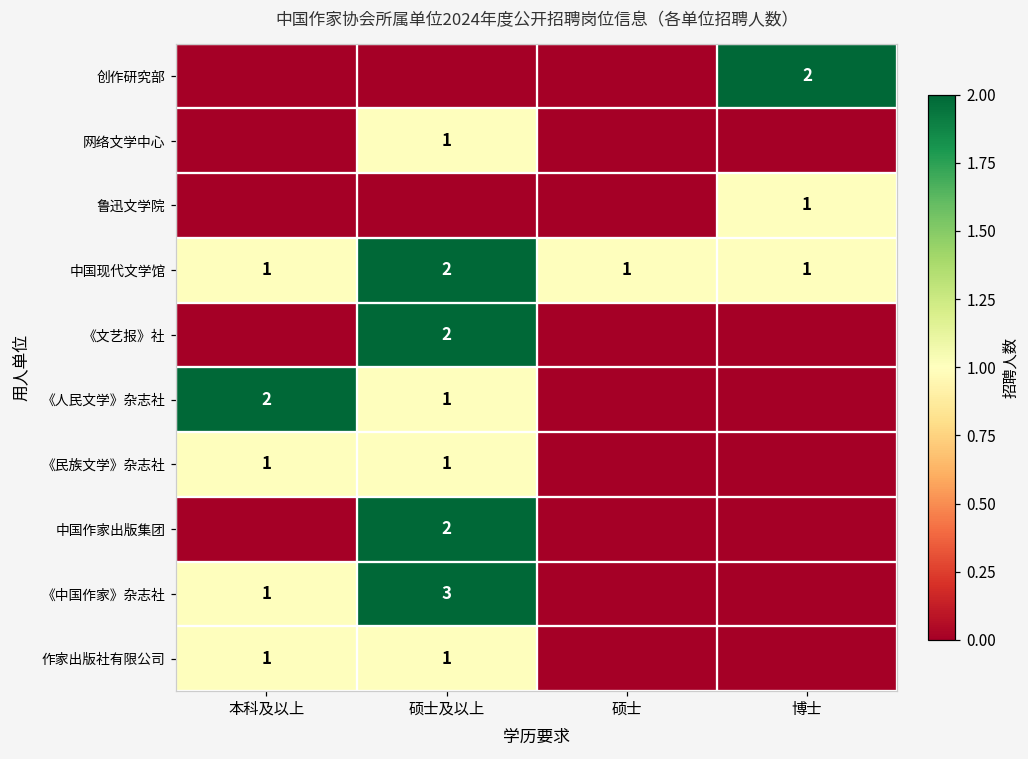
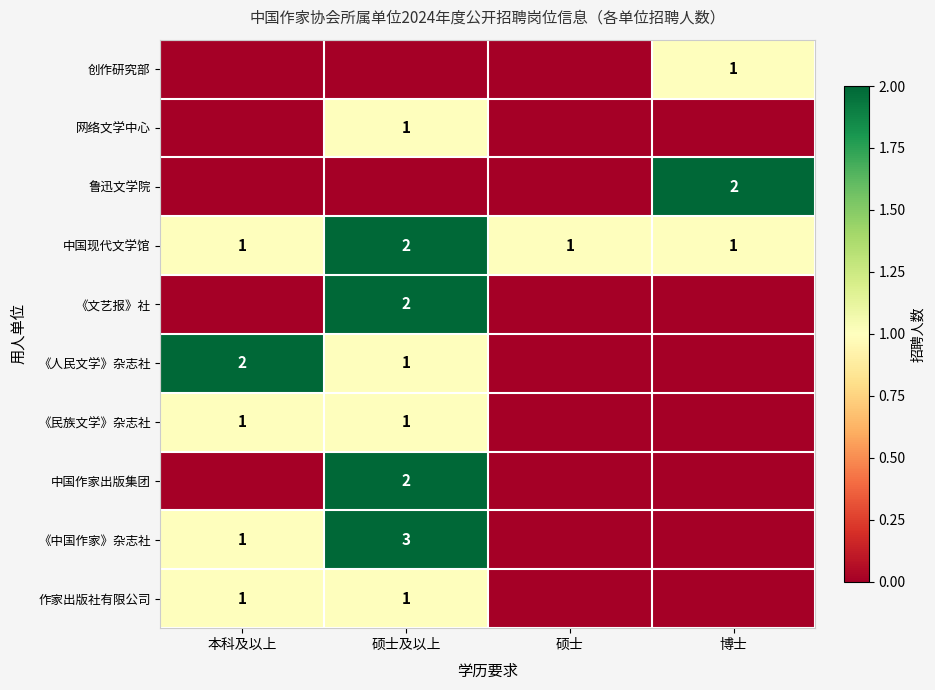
  {
    "创作研究部": {
-     "博士": 2
+     "博士": 1
    },
    "网络文学中心": {
      "硕士及以上": 1
    },
    "鲁迅文学院": {
-     "博士": 1
+     "博士": 2
    },
    "中国现代文学馆": {
      "本科及以上": 1,
      "硕士及以上": 2,
      "硕士": 1,
      "博士": 1
    },
    "《文艺报》社": {
      "硕士及以上": 2
    },
    "《人民文学》杂志社": {
      "本科及以上": 2,
      "硕士及以上": 1
    },
    "《民族文学》杂志社": {
      "本科及以上": 1,
      "硕士及以上": 1
    },
    "中国作家出版集团": {
      "硕士及以上": 2
    },
    "《中国作家》杂志社": {
      "本科及以上": 1,
      "硕士及以上": 3
    },
    "作家出版社有限公司": {
      "本科及以上": 1,
      "硕士及以上": 1
    }
  }
